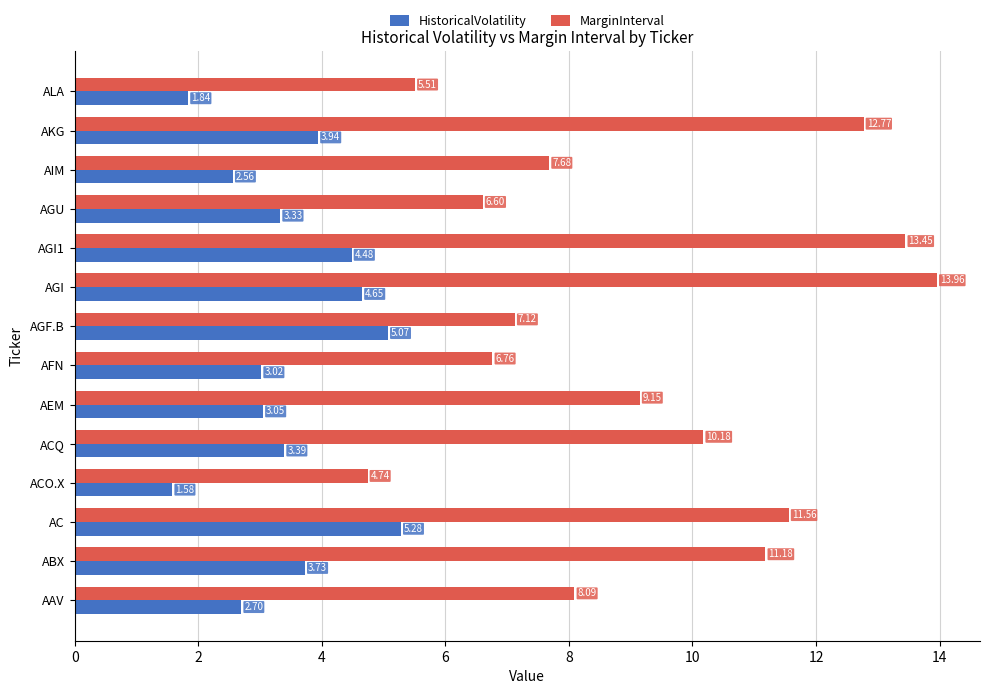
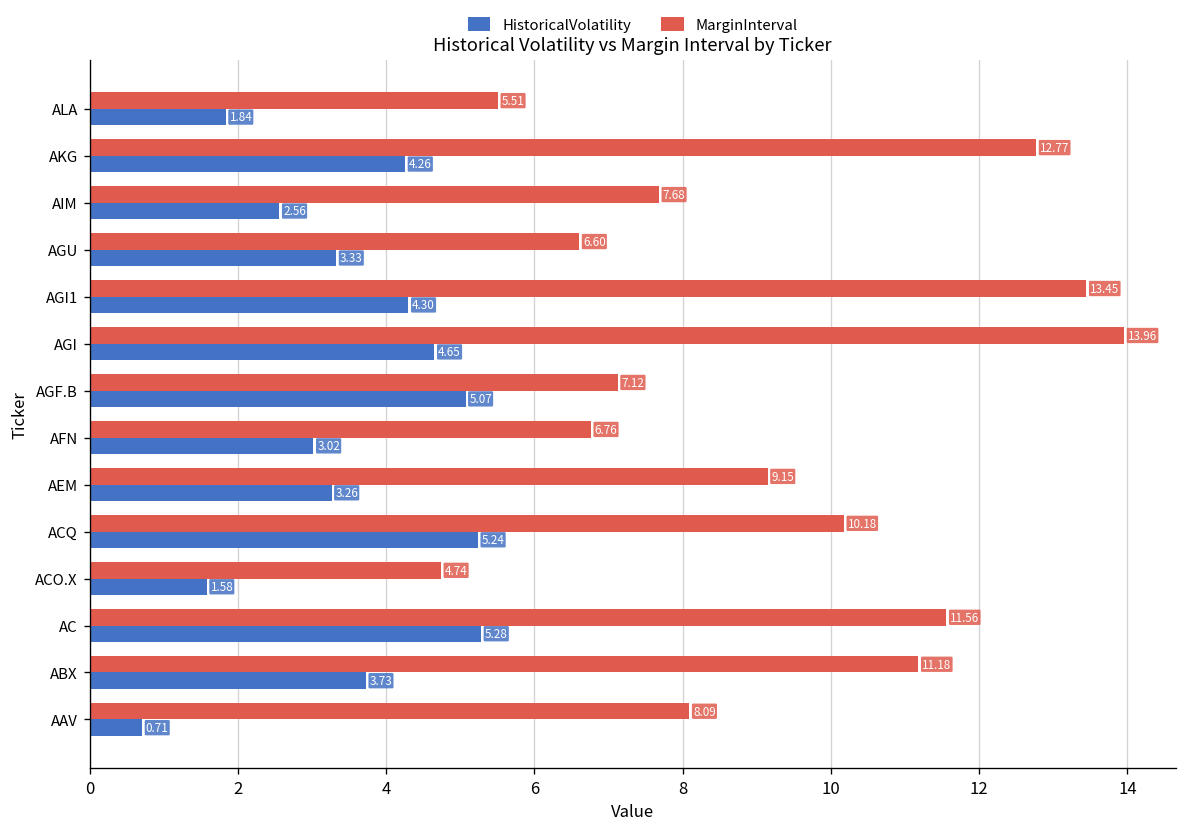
  {
    "HistoricalVolatility": {
-     "AKG": 3.94,
-     "AGI1": 4.48,
-     "AEM": 3.05,
-     "ACQ": 3.39,
-     "AAV": 2.70
+     "AKG": 4.26,
+     "AGI1": 4.30,
+     "AEM": 3.26,
+     "ACQ": 5.24,
+     "AAV": 0.71
    }
  }
